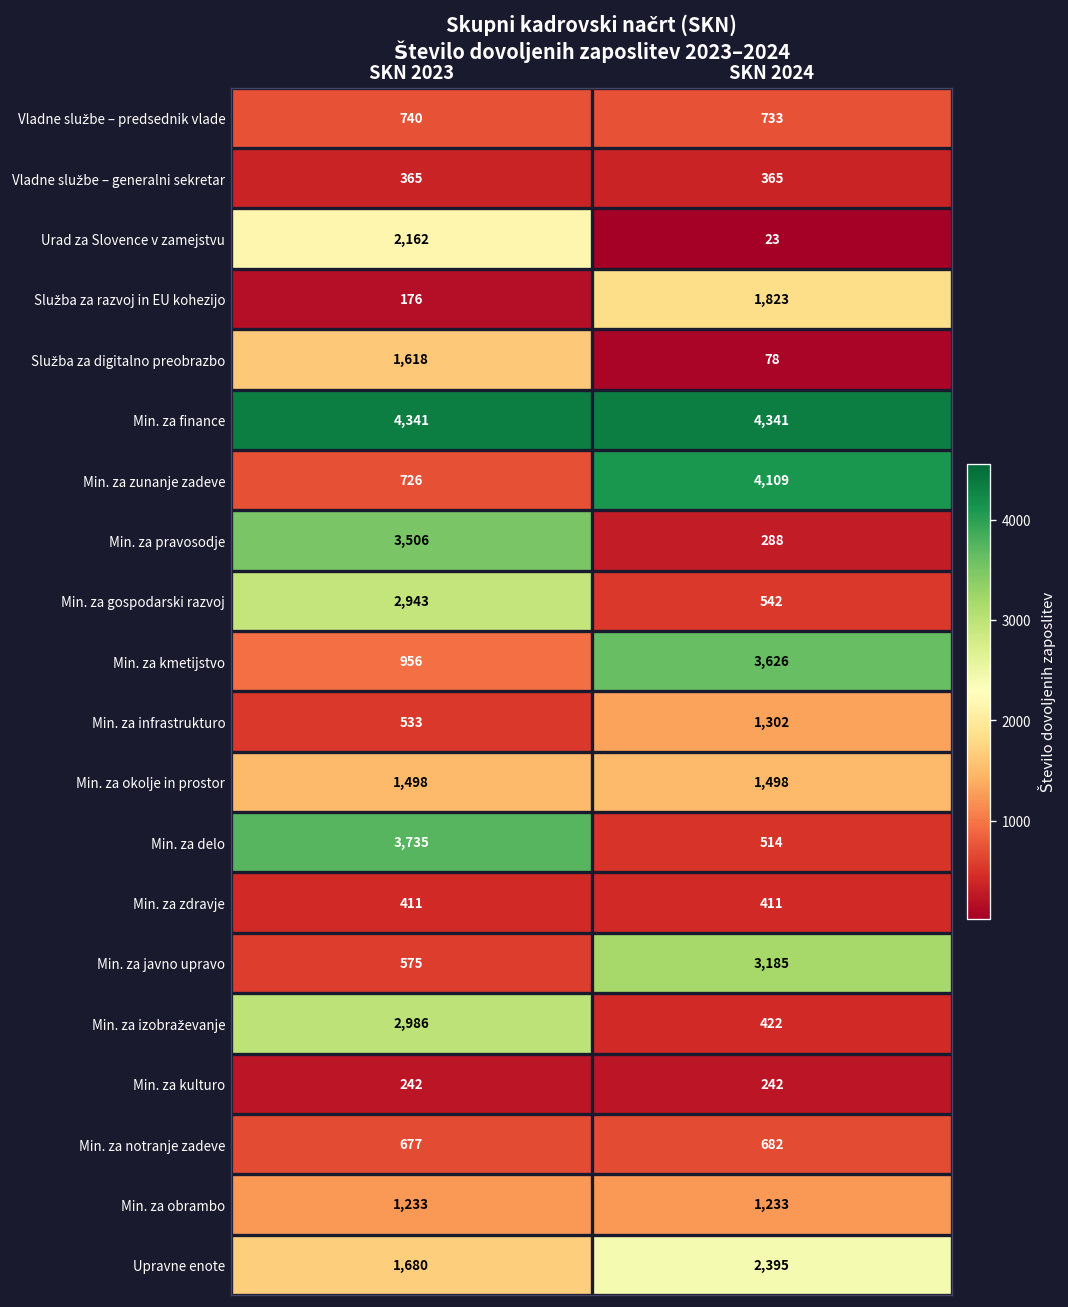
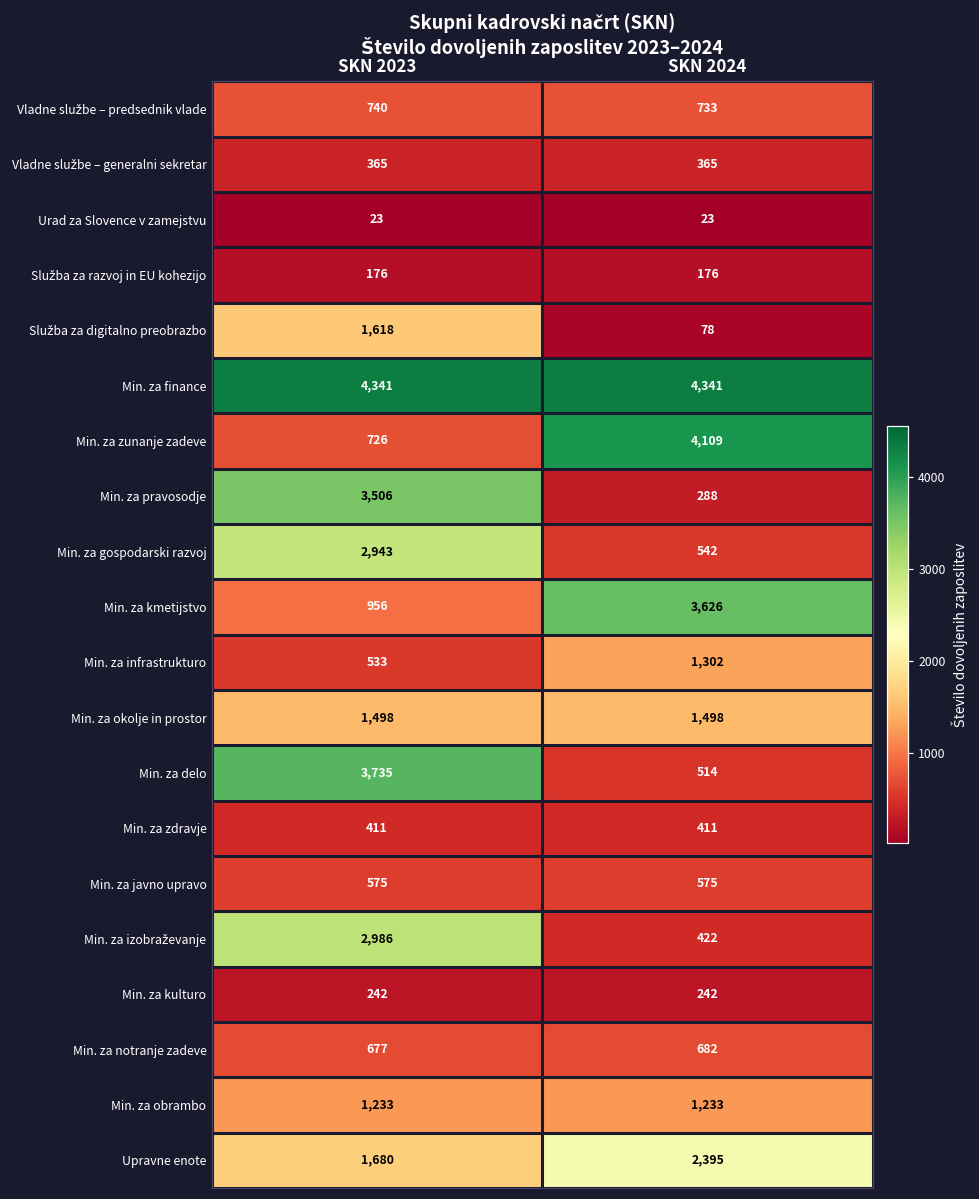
  {
    "Vladne službe – predsednik vlade": {
      "SKN 2023": "740",
      "SKN 2024": "733"
    },
    "Vladne službe – generalni sekretar": {
      "SKN 2023": "365",
      "SKN 2024": "365"
    },
    "Urad za Slovence v zamejstvu": {
-     "SKN 2023": "2,162",
+     "SKN 2023": "23",
      "SKN 2024": "23"
    },
    "Služba za razvoj in EU kohezijo": {
      "SKN 2023": "176",
-     "SKN 2024": "1,823"
+     "SKN 2024": "176"
    },
    "Služba za digitalno preobrazbo": {
      "SKN 2023": "1,618",
      "SKN 2024": "78"
    },
    "Min. za finance": {
      "SKN 2023": "4,341",
      "SKN 2024": "4,341"
    },
    "Min. za zunanje zadeve": {
      "SKN 2023": "726",
      "SKN 2024": "4,109"
    },
    "Min. za pravosodje": {
      "SKN 2023": "3,506",
      "SKN 2024": "288"
    },
    "Min. za gospodarski razvoj": {
      "SKN 2023": "2,943",
      "SKN 2024": "542"
    },
    "Min. za kmetijstvo": {
      "SKN 2023": "956",
      "SKN 2024": "3,626"
    },
    "Min. za infrastrukturo": {
      "SKN 2023": "533",
      "SKN 2024": "1,302"
    },
    "Min. za okolje in prostor": {
      "SKN 2023": "1,498",
      "SKN 2024": "1,498"
    },
    "Min. za delo": {
      "SKN 2023": "3,735",
      "SKN 2024": "514"
    },
    "Min. za zdravje": {
      "SKN 2023": "411",
      "SKN 2024": "411"
    },
    "Min. za javno upravo": {
      "SKN 2023": "575",
-     "SKN 2024": "3,185"
+     "SKN 2024": "575"
    },
    "Min. za izobraževanje": {
      "SKN 2023": "2,986",
      "SKN 2024": "422"
    },
    "Min. za kulturo": {
      "SKN 2023": "242",
      "SKN 2024": "242"
    },
    "Min. za notranje zadeve": {
      "SKN 2023": "677",
      "SKN 2024": "682"
    },
    "Min. za obrambo": {
      "SKN 2023": "1,233",
      "SKN 2024": "1,233"
    },
    "Upravne enote": {
      "SKN 2023": "1,680",
      "SKN 2024": "2,395"
    }
  }
